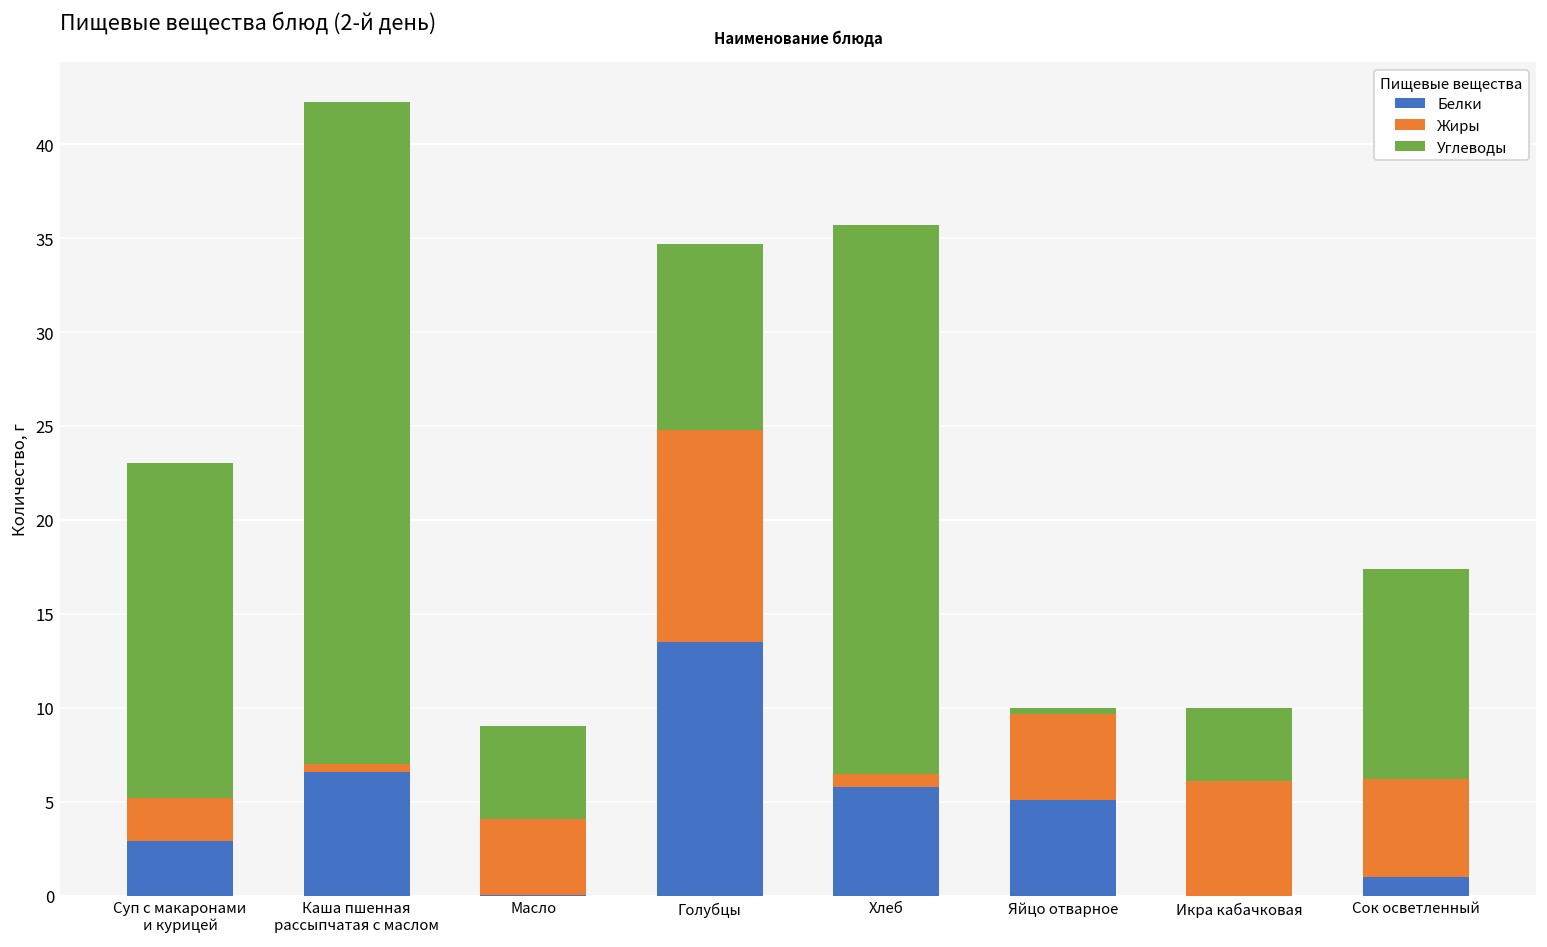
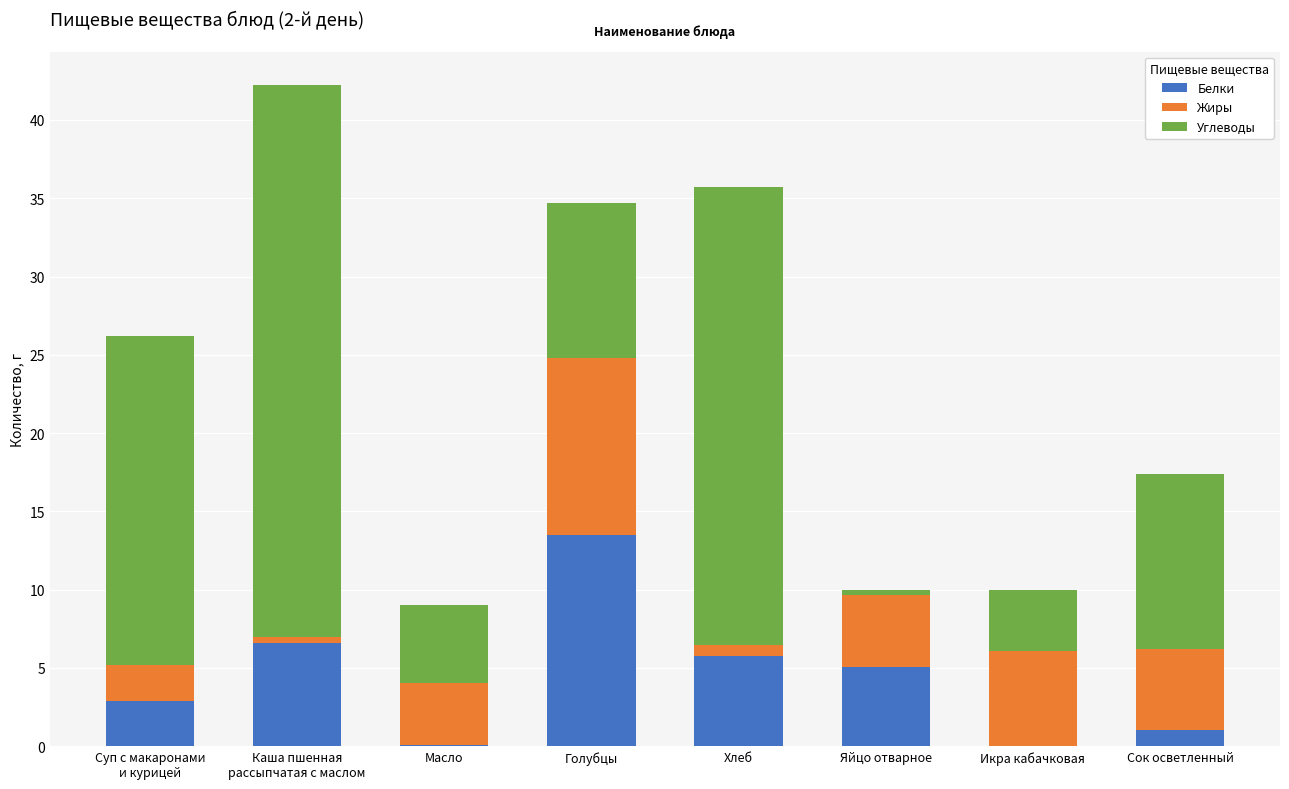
  {
    "Белки": {
      "Суп с макаронами и курицей": 2.9,
      "Каша пшенная рассыпчатая с маслом": 6.6,
      "Голубцы": 13.5,
      "Хлеб": 5.8,
      "Яйцо отварное": 5.1,
      "Икра кабачковая": 0.0,
      "Сок осветленный": 1.0
    },
    "Жиры": {
      "Суп с макаронами и курицей": 2.3,
      "Каша пшенная рассыпчатая с маслом": 0.4,
      "Масло": 4.0,
      "Голубцы": 11.3,
      "Хлеб": 0.7,
      "Яйцо отварное": 4.6,
      "Икра кабачковая": 6.1,
      "Сок осветленный": 5.2
    },
    "Углеводы": {
-     "Суп с макаронами и курицей": 17.8,
+     "Суп с макаронами и курицей": 21.0,
      "Каша пшенная рассыпчатая с маслом": 35.3,
      "Масло": 5.0,
      "Голубцы": 9.9,
      "Хлеб": 29.2,
      "Яйцо отварное": 0.3,
      "Икра кабачковая": 3.9,
      "Сок осветленный": 11.2
    }
  }
